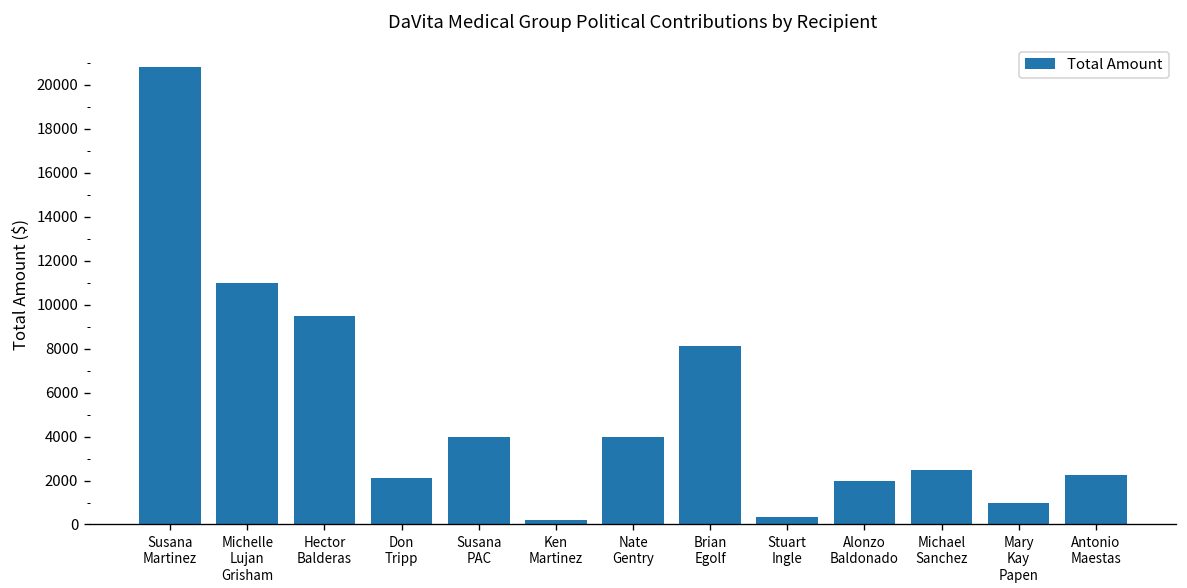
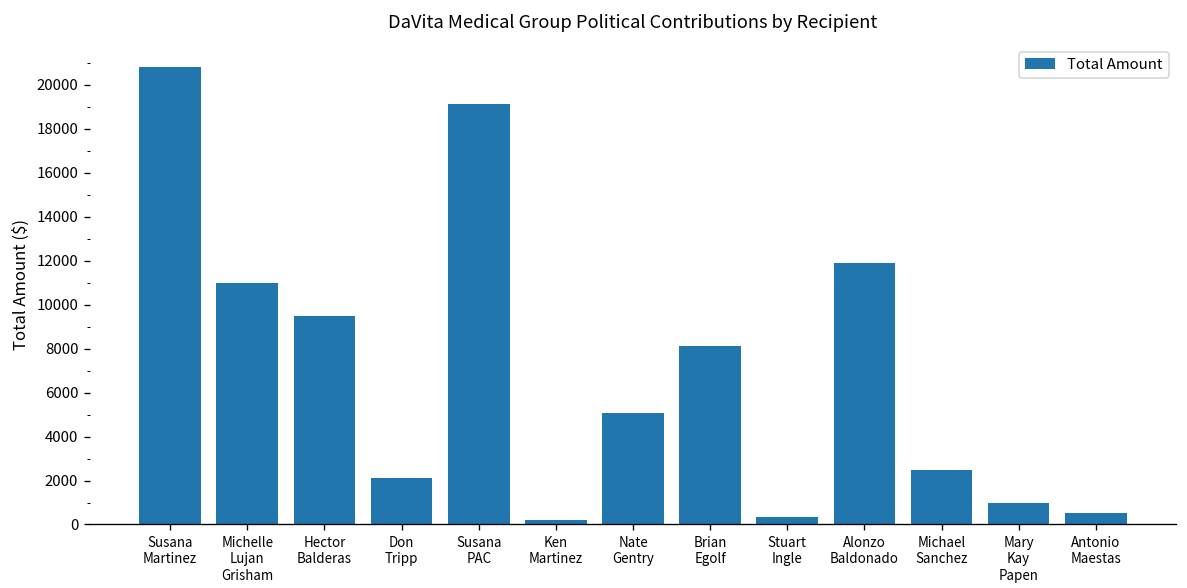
  {
    "Susana Martinez": 20800,
    "Michelle Lujan Grisham": 11000,
    "Hector Balderas": 9500,
    "Don Tripp": 2100,
-   "Susana PAC": 4000,
+   "Susana PAC": 19100,
    "Ken Martinez": 200,
-   "Nate Gentry": 4000,
+   "Nate Gentry": 5100,
    "Brian Egolf": 8100,
    "Stuart Ingle": 400,
-   "Alonzo Baldonado": 2000,
+   "Alonzo Baldonado": 11900,
    "Michael Sanchez": 2500,
    "Mary Kay Papen": 1000,
-   "Antonio Maestas": 2300
+   "Antonio Maestas": 500
  }
